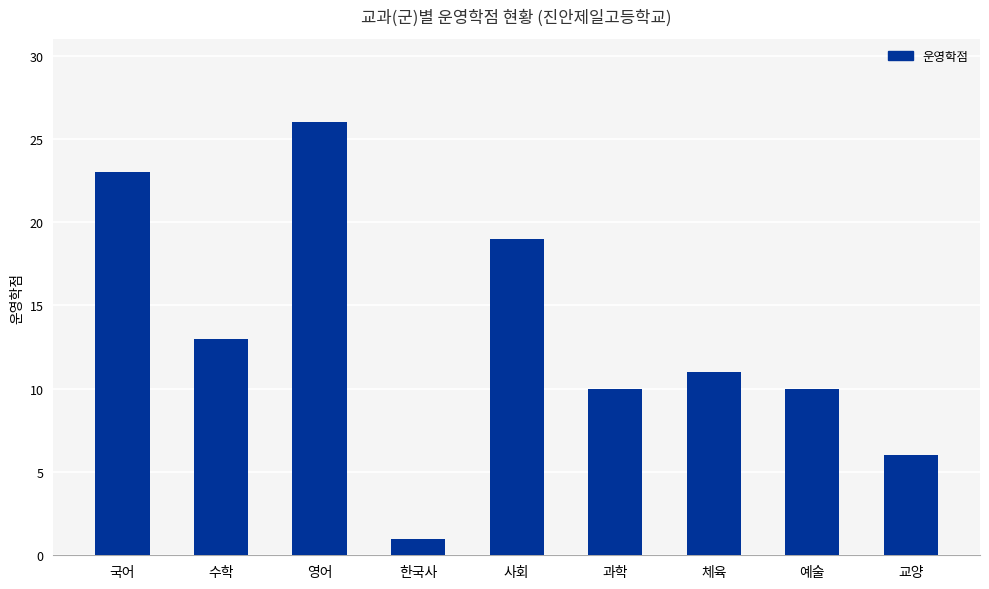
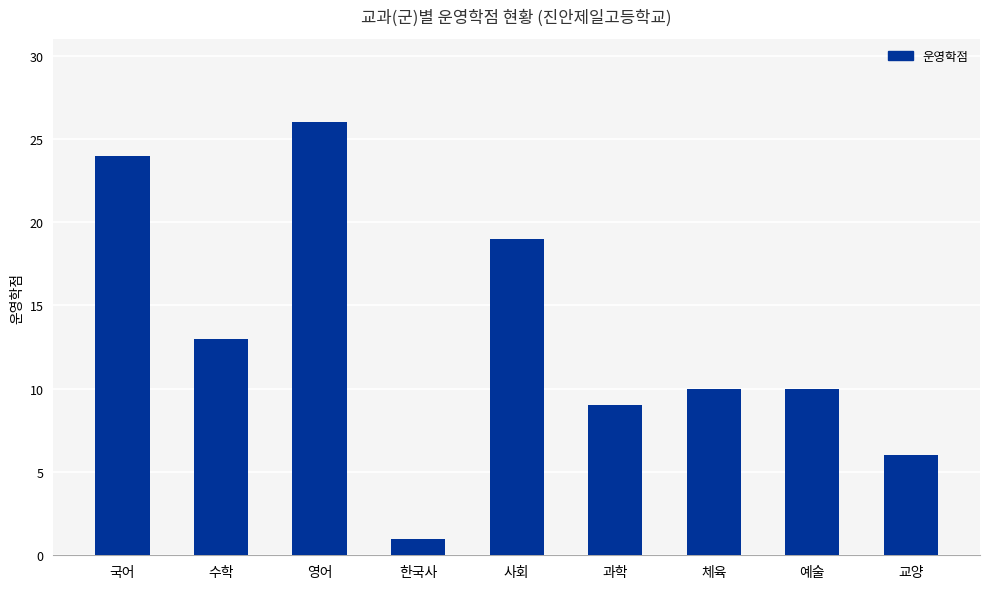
  {
-   "국어": 23,
+   "국어": 24,
    "수학": 13,
    "영어": 26,
    "한국사": 1,
    "사회": 19,
-   "과학": 10,
-   "체육": 11,
+   "과학": 9,
+   "체육": 10,
    "예술": 10,
    "교양": 6
  }
